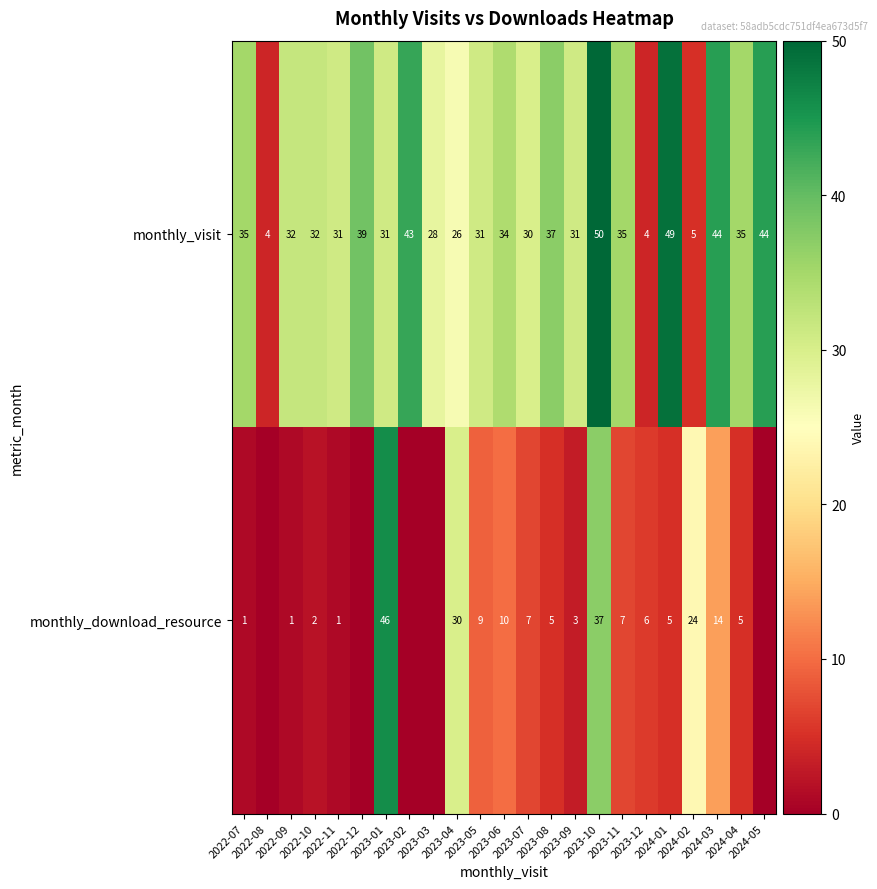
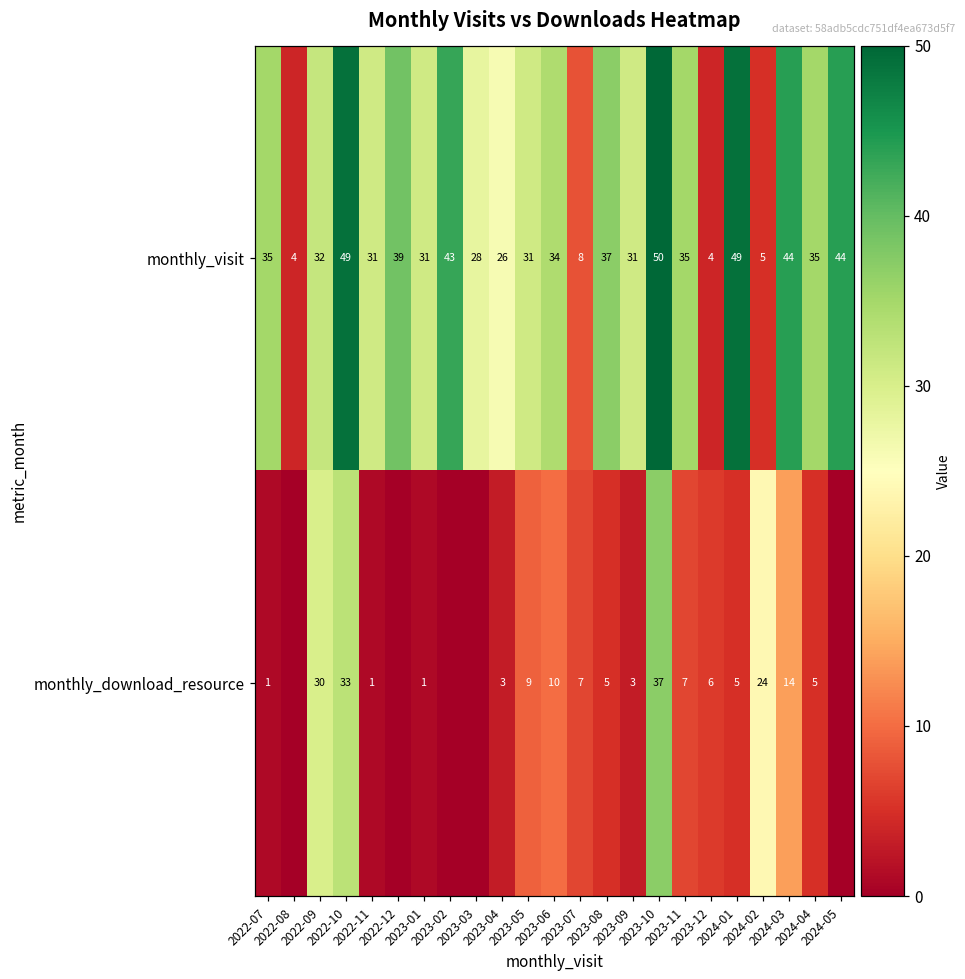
  {
    "monthly_visit": {
      "2022-07": 35,
      "2022-08": 4,
      "2022-09": 32,
-     "2022-10": 32,
+     "2022-10": 49,
      "2022-11": 31,
      "2022-12": 39,
      "2023-01": 31,
      "2023-02": 43,
      "2023-03": 28,
      "2023-04": 26,
      "2023-05": 31,
      "2023-06": 34,
-     "2023-07": 30,
+     "2023-07": 8,
      "2023-08": 37,
      "2023-09": 31,
      "2023-10": 50,
      "2023-11": 35,
      "2023-12": 4,
      "2024-01": 49,
      "2024-02": 5,
      "2024-03": 44,
      "2024-04": 35,
      "2024-05": 44
    },
    "monthly_download_resource": {
      "2022-07": 1,
-     "2022-09": 1,
-     "2022-10": 2,
+     "2022-09": 30,
+     "2022-10": 33,
      "2022-11": 1,
-     "2023-01": 46,
-     "2023-04": 30,
+     "2023-01": 1,
+     "2023-04": 3,
      "2023-05": 9,
      "2023-06": 10,
      "2023-07": 7,
      "2023-08": 5,
      "2023-09": 3,
      "2023-10": 37,
      "2023-11": 7,
      "2023-12": 6,
      "2024-01": 5,
      "2024-02": 24,
      "2024-03": 14,
      "2024-04": 5
    }
  }
